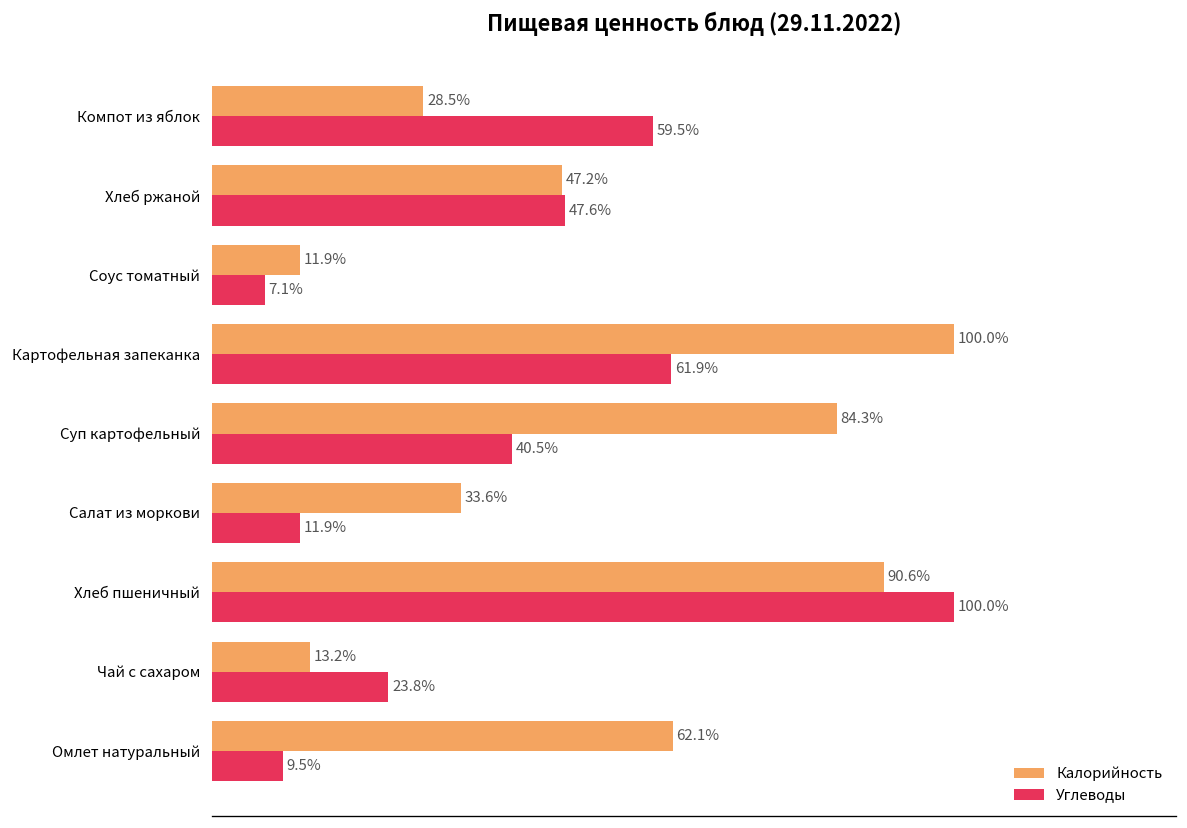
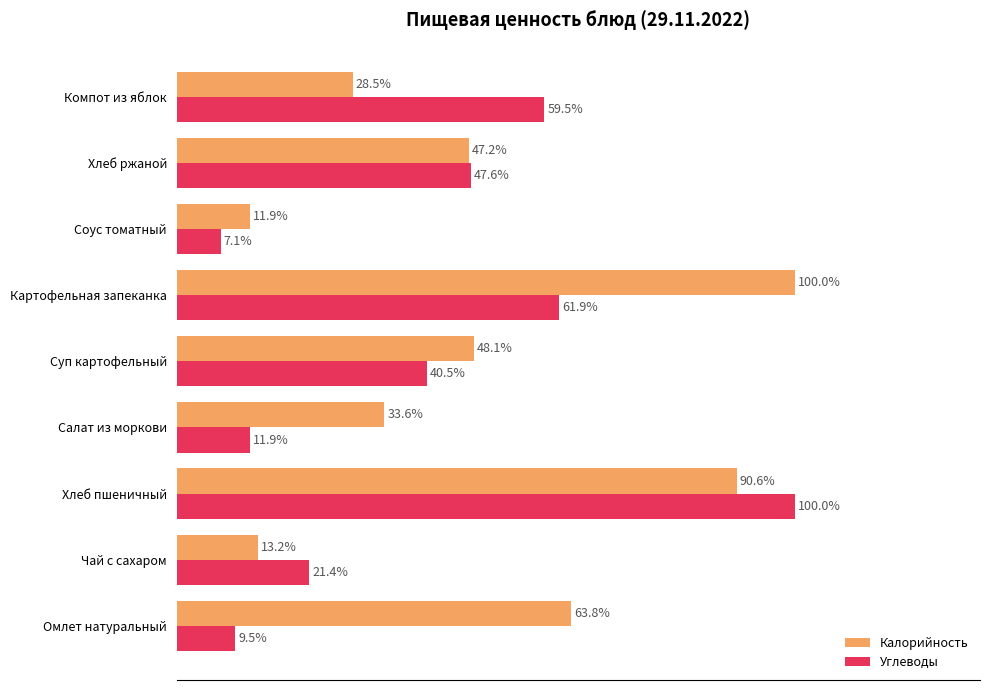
  {
    "Калорийность": {
      "Компот из яблок": "28.5%",
      "Хлеб ржаной": "47.2%",
      "Соус томатный": "11.9%",
      "Картофельная запеканка": "100.0%",
-     "Суп картофельный": "84.3%",
+     "Суп картофельный": "48.1%",
      "Салат из моркови": "33.6%",
      "Хлеб пшеничный": "90.6%",
      "Чай с сахаром": "13.2%",
-     "Омлет натуральный": "62.1%"
+     "Омлет натуральный": "63.8%"
    },
    "Углеводы": {
      "Компот из яблок": "59.5%",
      "Хлеб ржаной": "47.6%",
      "Соус томатный": "7.1%",
      "Картофельная запеканка": "61.9%",
      "Суп картофельный": "40.5%",
      "Салат из моркови": "11.9%",
      "Хлеб пшеничный": "100.0%",
-     "Чай с сахаром": "23.8%",
+     "Чай с сахаром": "21.4%",
      "Омлет натуральный": "9.5%"
    }
  }
